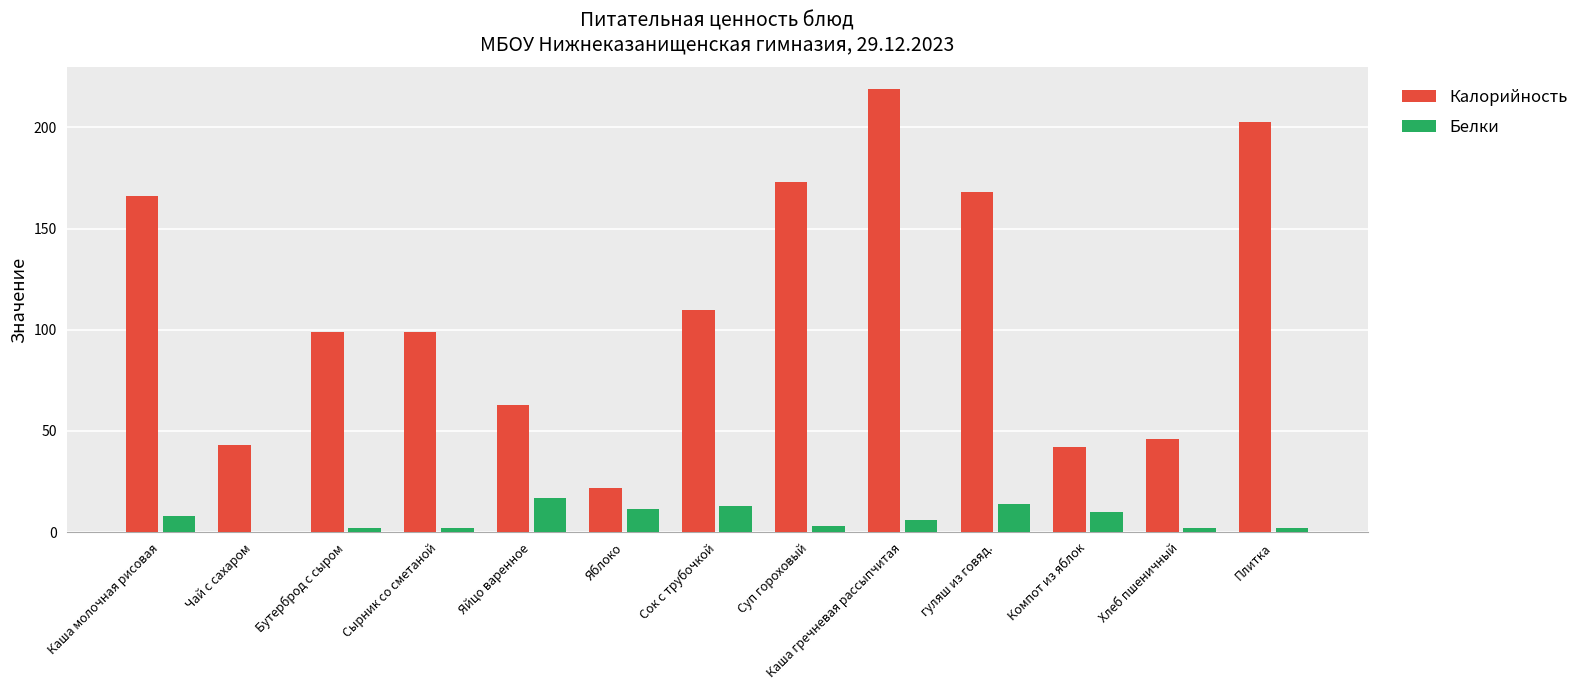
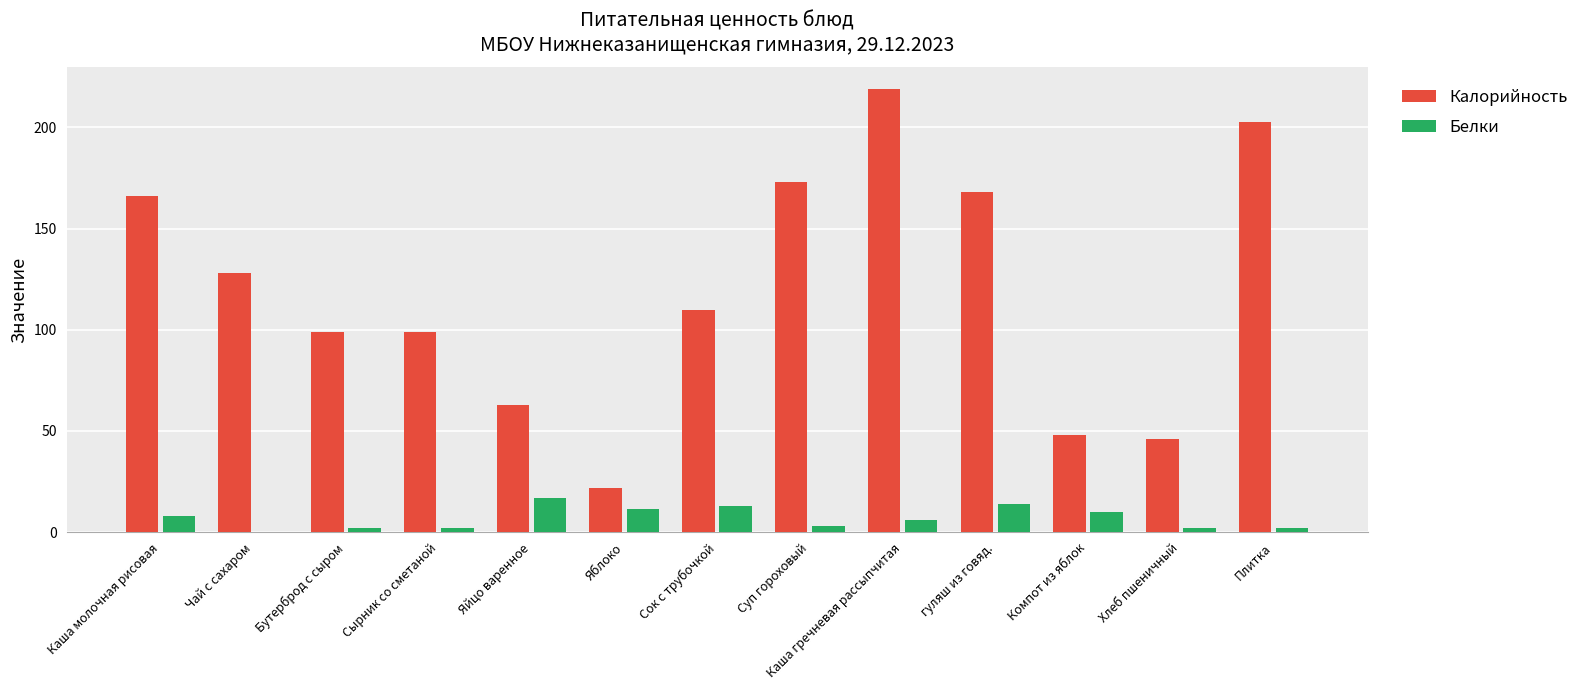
  {
    "Калорийность": {
      "Каша молочная рисовая": 166,
-     "Чай с сахаром": 43,
+     "Чай с сахаром": 128,
      "Бутерброд с сыром": 99,
      "Сырник со сметаной": 99,
      "Яйцо варенное": 63,
      "Яблоко": 22,
      "Сок с трубочкой": 110,
      "Суп гороховый": 173,
      "Каша гречневая рассыпчитая": 219,
      "гуляш из говяд.": 168,
-     "Компот из яблок": 42,
+     "Компот из яблок": 48,
      "Хлеб пшеничный": 46,
      "Плитка": 203
    },
    "Белки": {
      "Каша молочная рисовая": 8,
      "Чай с сахаром": 0,
      "Бутерброд с сыром": 2,
      "Сырник со сметаной": 2,
      "Яйцо варенное": 17,
      "Яблоко": 12,
      "Сок с трубочкой": 13,
      "Суп гороховый": 3,
      "Каша гречневая рассыпчитая": 6,
      "гуляш из говяд.": 14,
      "Компот из яблок": 10,
      "Хлеб пшеничный": 2,
      "Плитка": 2
    }
  }
